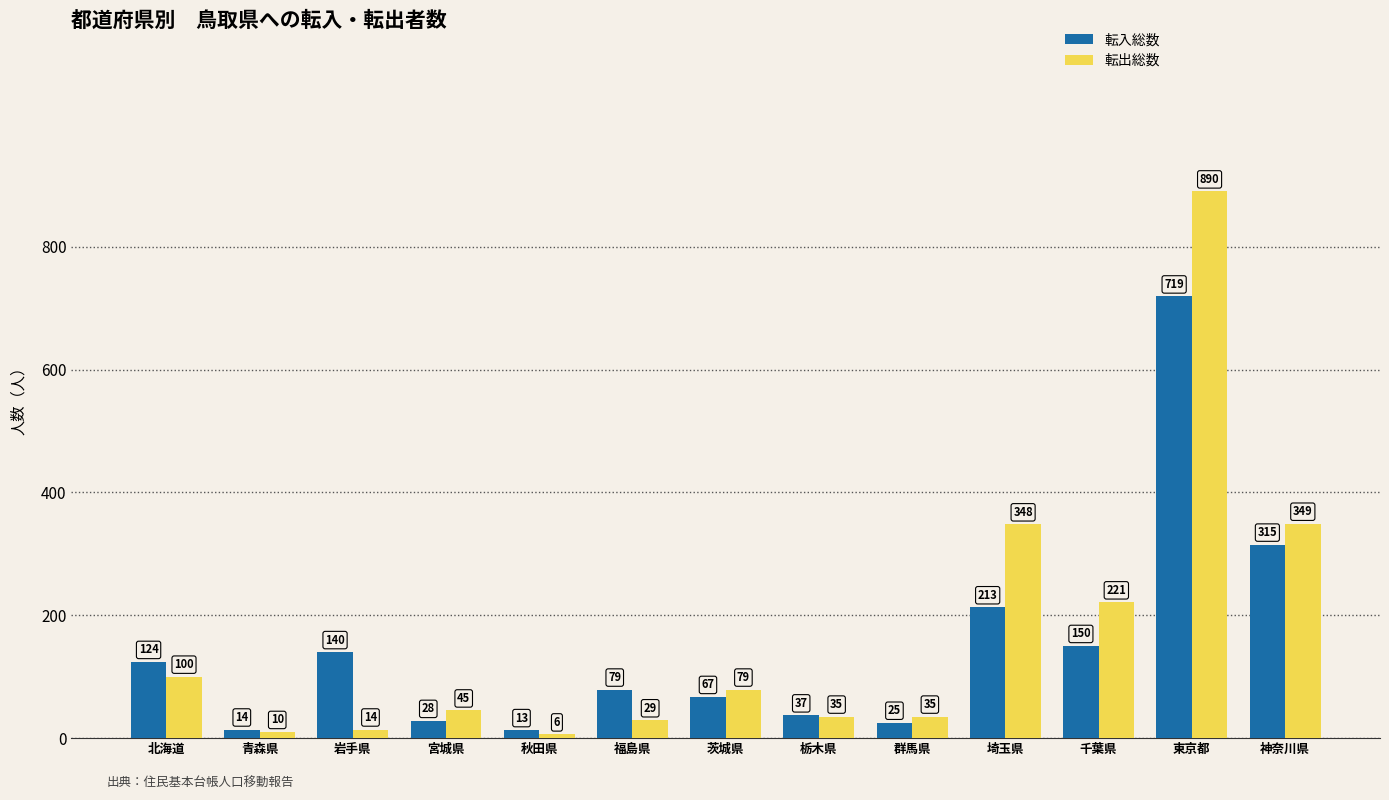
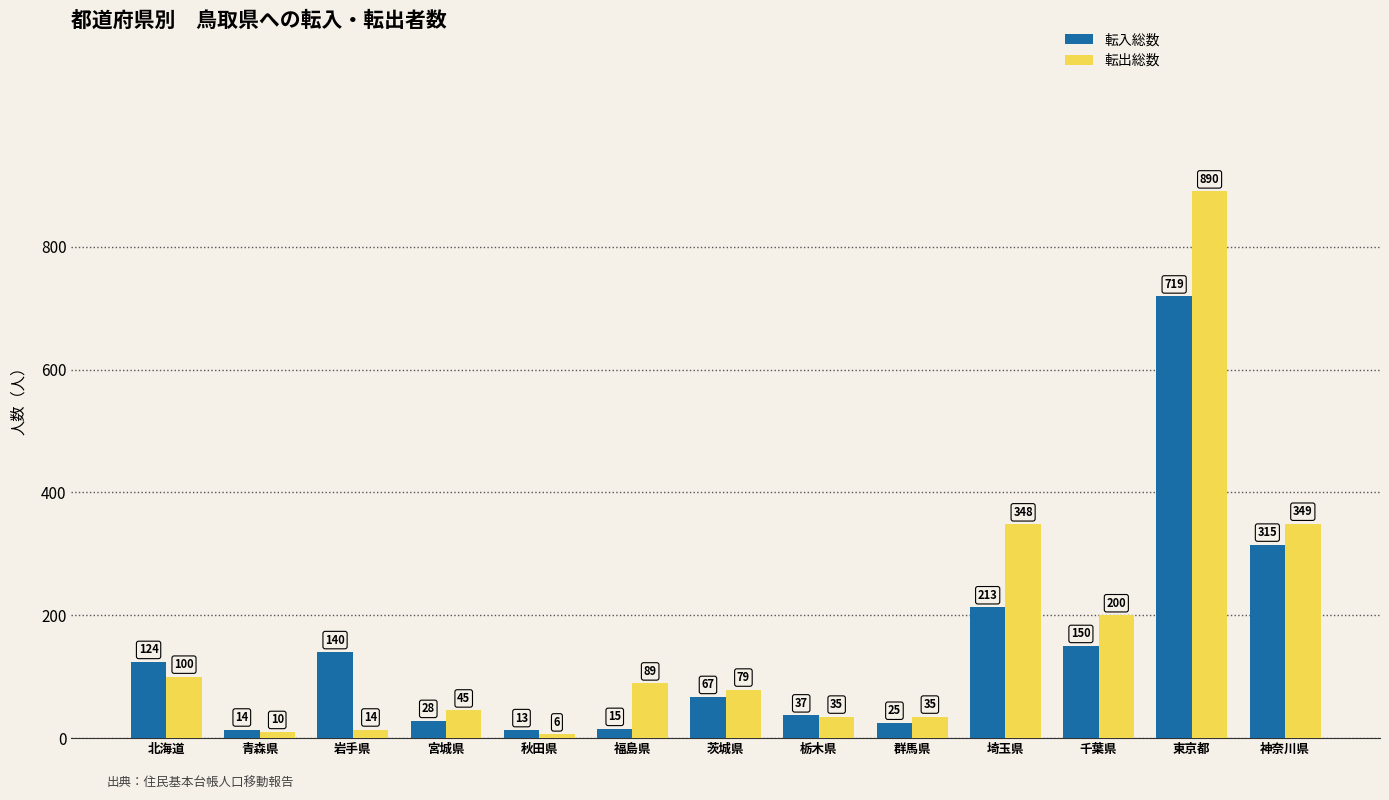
  {
    "転入総数": {
-     "福島県": 79
+     "福島県": 15
    },
    "転出総数": {
-     "福島県": 29,
-     "千葉県": 221
+     "福島県": 89,
+     "千葉県": 200
    }
  }
